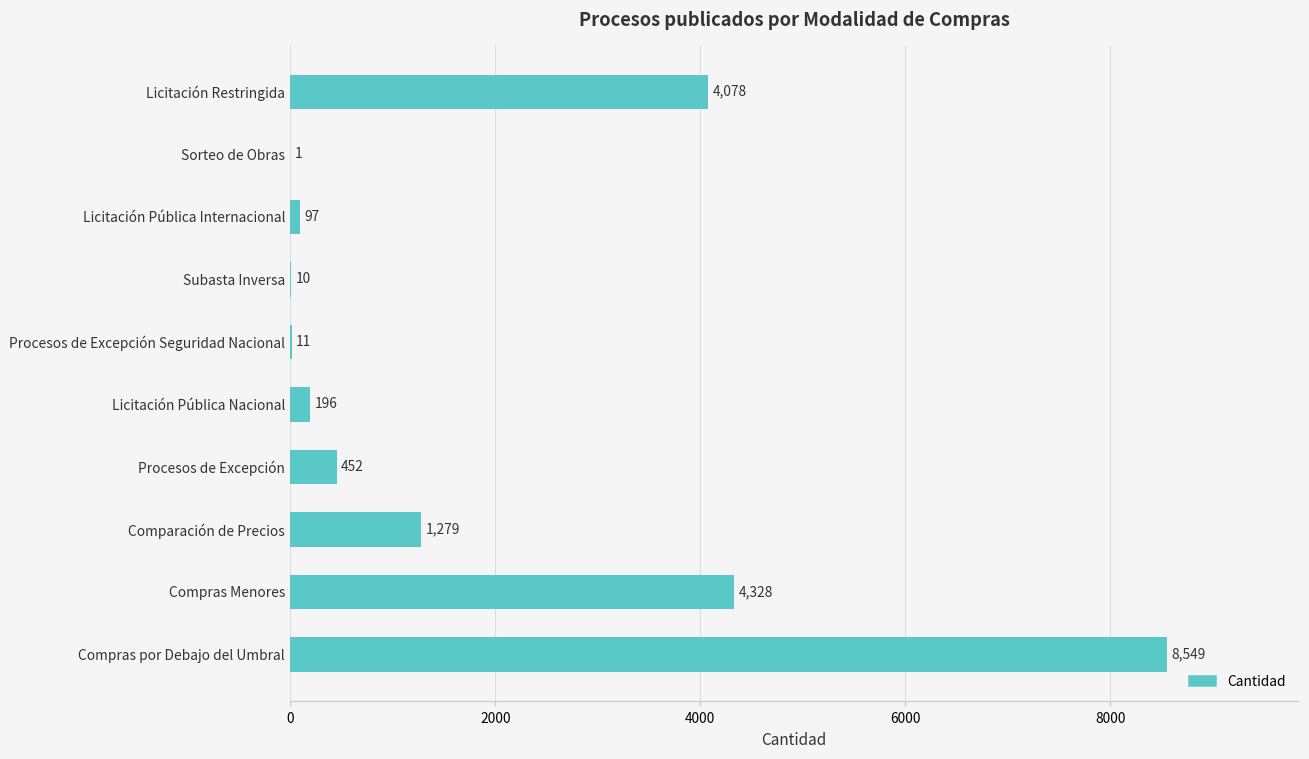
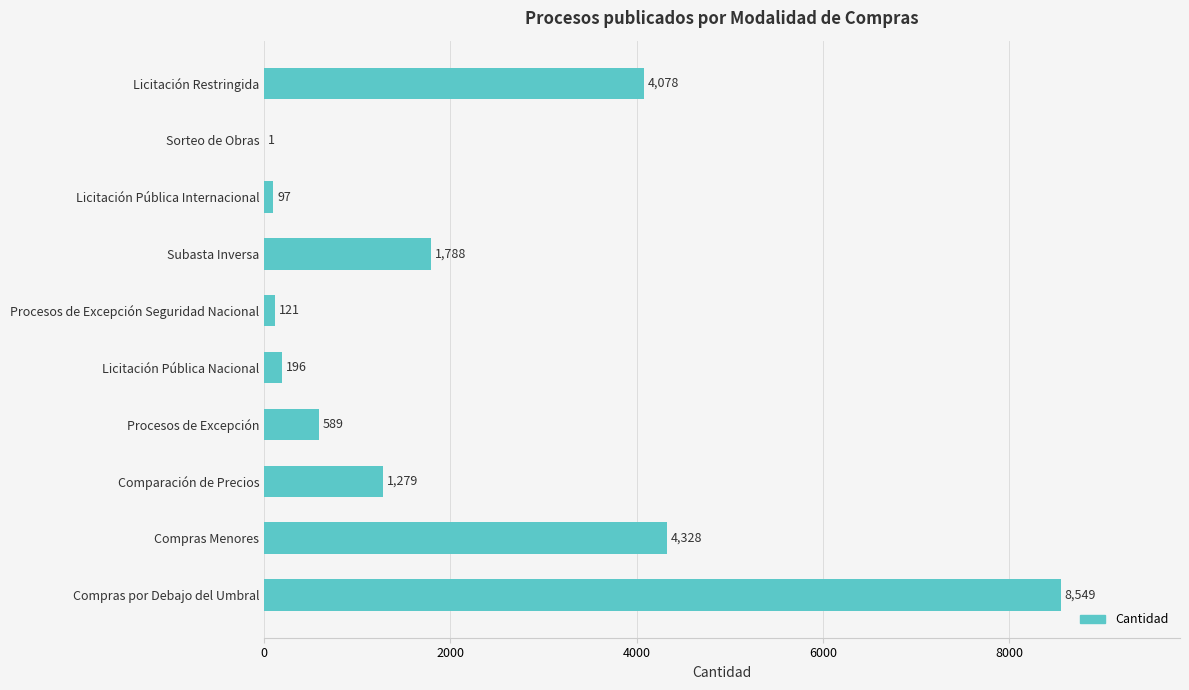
  {
    "Licitación Restringida": "4,078",
    "Sorteo de Obras": "1",
    "Licitación Pública Internacional": "97",
-   "Subasta Inversa": "10",
-   "Procesos de Excepción Seguridad Nacional": "11",
+   "Subasta Inversa": "1,788",
+   "Procesos de Excepción Seguridad Nacional": "121",
    "Licitación Pública Nacional": "196",
-   "Procesos de Excepción": "452",
+   "Procesos de Excepción": "589",
    "Comparación de Precios": "1,279",
    "Compras Menores": "4,328",
    "Compras por Debajo del Umbral": "8,549"
  }
